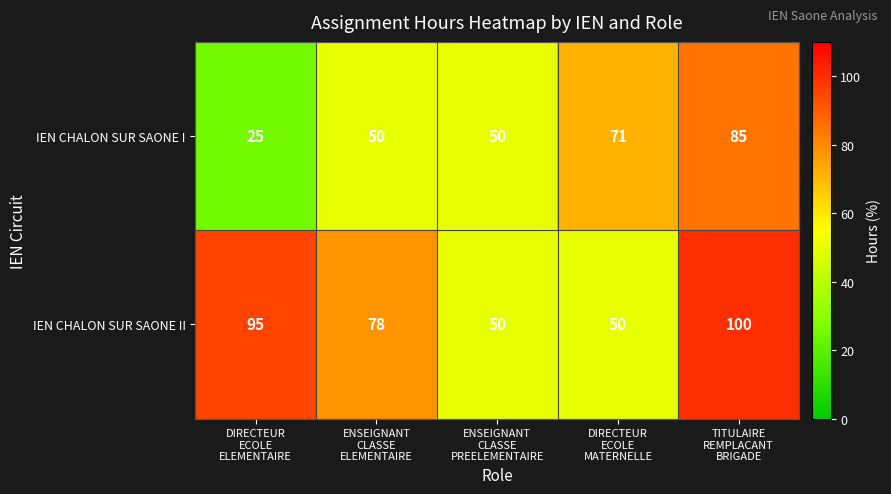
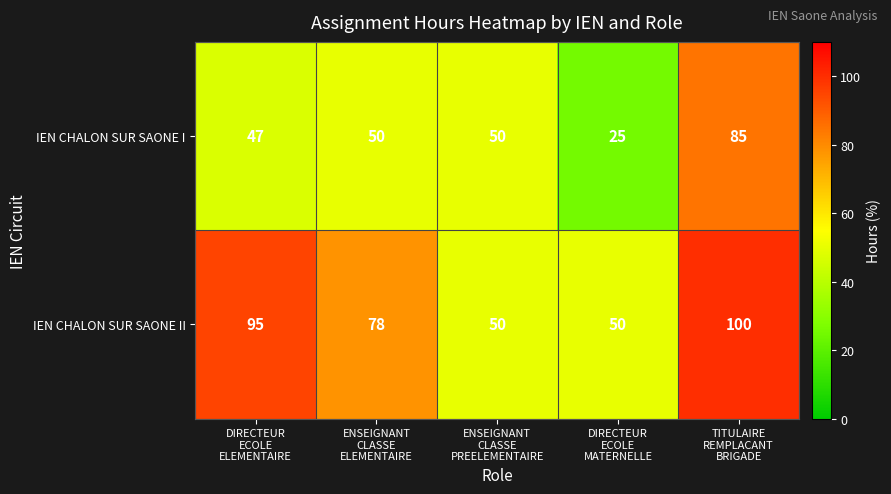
  {
    "IEN CHALON SUR SAONE I": {
-     "DIRECTEUR ECOLE ELEMENTAIRE": 25,
+     "DIRECTEUR ECOLE ELEMENTAIRE": 47,
      "ENSEIGNANT CLASSE ELEMENTAIRE": 50,
      "ENSEIGNANT CLASSE PREELEMENTAIRE": 50,
-     "DIRECTEUR ECOLE MATERNELLE": 71,
+     "DIRECTEUR ECOLE MATERNELLE": 25,
      "TITULAIRE REMPLACANT BRIGADE": 85
    },
    "IEN CHALON SUR SAONE II": {
      "DIRECTEUR ECOLE ELEMENTAIRE": 95,
      "ENSEIGNANT CLASSE ELEMENTAIRE": 78,
      "ENSEIGNANT CLASSE PREELEMENTAIRE": 50,
      "DIRECTEUR ECOLE MATERNELLE": 50,
      "TITULAIRE REMPLACANT BRIGADE": 100
    }
  }
